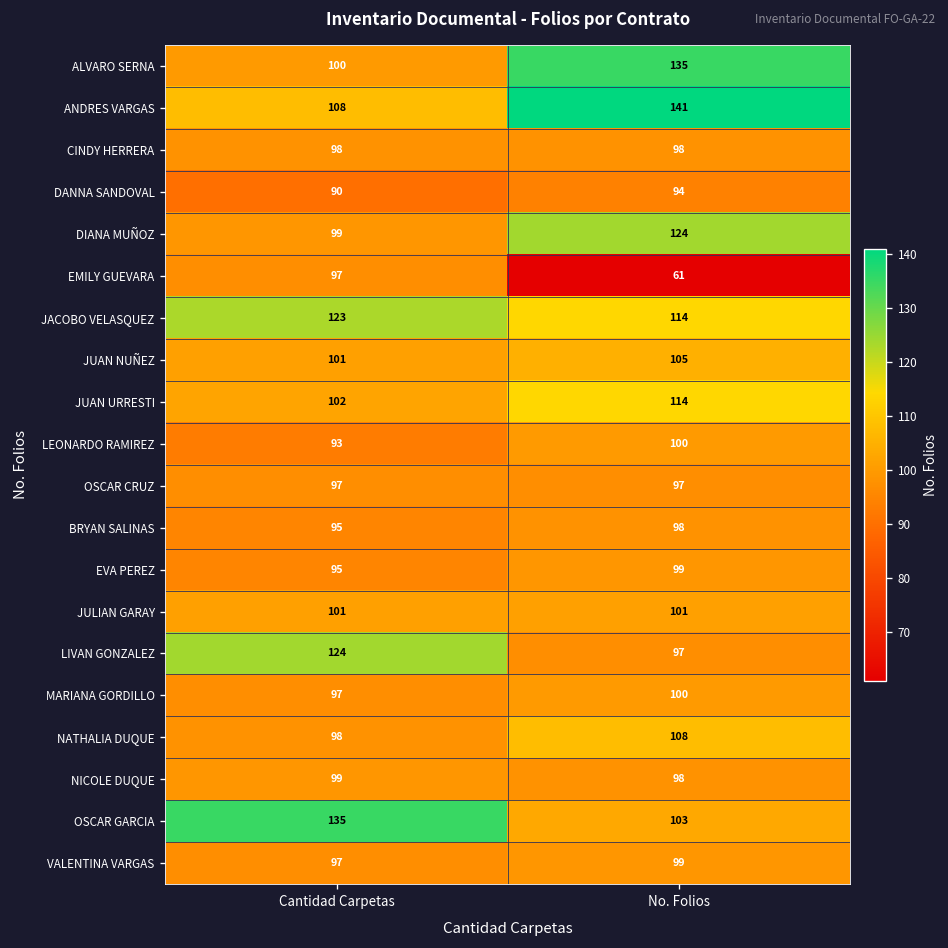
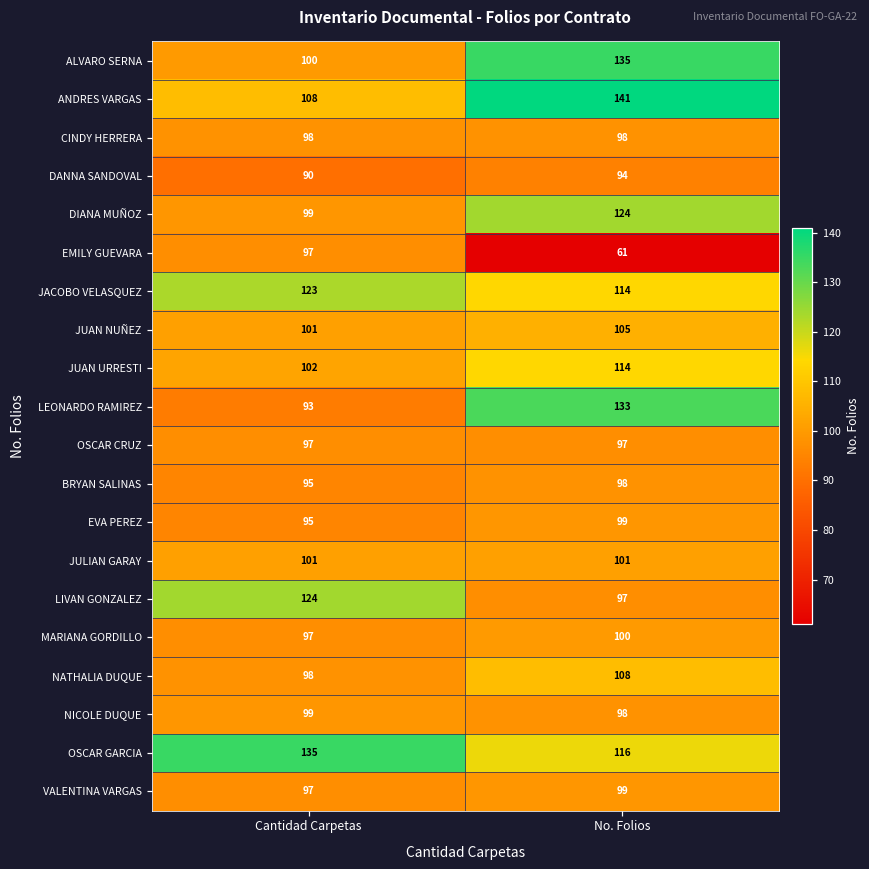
  {
    "ALVARO SERNA": {
      "Cantidad Carpetas": 100,
      "No. Folios": 135
    },
    "ANDRES VARGAS": {
      "Cantidad Carpetas": 108,
      "No. Folios": 141
    },
    "CINDY HERRERA": {
      "Cantidad Carpetas": 98,
      "No. Folios": 98
    },
    "DANNA SANDOVAL": {
      "Cantidad Carpetas": 90,
      "No. Folios": 94
    },
    "DIANA MUÑOZ": {
      "Cantidad Carpetas": 99,
      "No. Folios": 124
    },
    "EMILY GUEVARA": {
      "Cantidad Carpetas": 97,
      "No. Folios": 61
    },
    "JACOBO VELASQUEZ": {
      "Cantidad Carpetas": 123,
      "No. Folios": 114
    },
    "JUAN NUÑEZ": {
      "Cantidad Carpetas": 101,
      "No. Folios": 105
    },
    "JUAN URRESTI": {
      "Cantidad Carpetas": 102,
      "No. Folios": 114
    },
    "LEONARDO RAMIREZ": {
      "Cantidad Carpetas": 93,
-     "No. Folios": 100
+     "No. Folios": 133
    },
    "OSCAR CRUZ": {
      "Cantidad Carpetas": 97,
      "No. Folios": 97
    },
    "BRYAN SALINAS": {
      "Cantidad Carpetas": 95,
      "No. Folios": 98
    },
    "EVA PEREZ": {
      "Cantidad Carpetas": 95,
      "No. Folios": 99
    },
    "JULIAN GARAY": {
      "Cantidad Carpetas": 101,
      "No. Folios": 101
    },
    "LIVAN GONZALEZ": {
      "Cantidad Carpetas": 124,
      "No. Folios": 97
    },
    "MARIANA GORDILLO": {
      "Cantidad Carpetas": 97,
      "No. Folios": 100
    },
    "NATHALIA DUQUE": {
      "Cantidad Carpetas": 98,
      "No. Folios": 108
    },
    "NICOLE DUQUE": {
      "Cantidad Carpetas": 99,
      "No. Folios": 98
    },
    "OSCAR GARCIA": {
      "Cantidad Carpetas": 135,
-     "No. Folios": 103
+     "No. Folios": 116
    },
    "VALENTINA VARGAS": {
      "Cantidad Carpetas": 97,
      "No. Folios": 99
    }
  }
